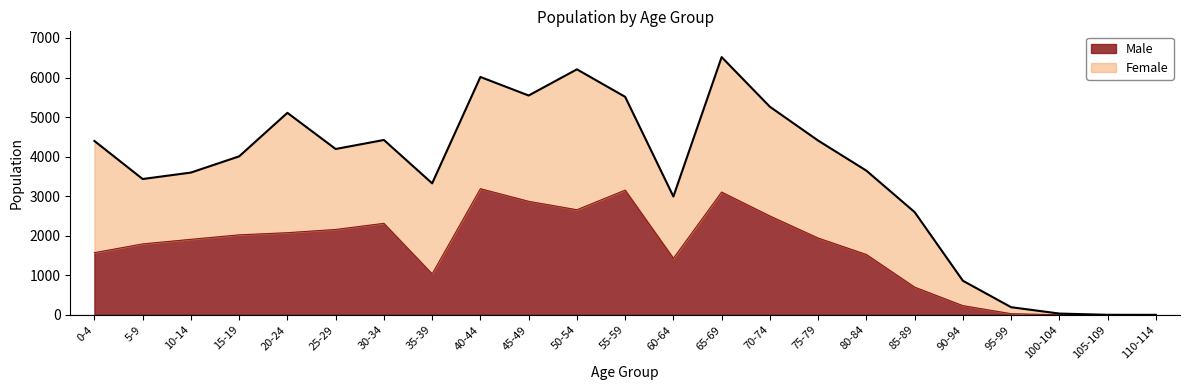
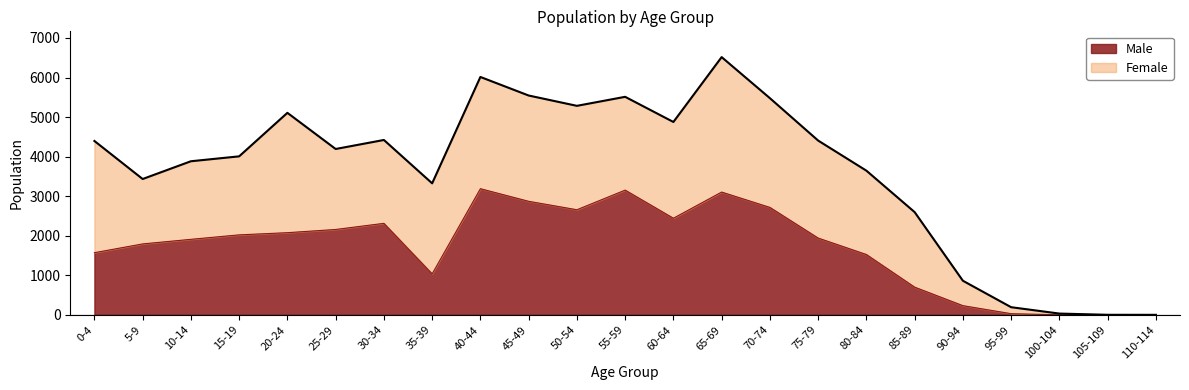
  {
    "Male": {
      "0-4": 1600,
      "5-9": 1800,
      "10-14": 1900,
      "15-19": 2000,
      "20-24": 2100,
      "25-29": 2200,
      "30-34": 2300,
      "35-39": 1000,
      "40-44": 3200,
      "45-49": 2900,
      "50-54": 2700,
      "55-59": 3200,
-     "60-64": 1400,
+     "60-64": 2400,
      "65-69": 3100,
-     "70-74": 2500,
+     "70-74": 2700,
      "75-79": 1900,
      "80-84": 1500,
      "85-89": 700,
      "90-94": 200,
      "95-99": 0
    },
    "Female": {
      "0-4": 2800,
      "5-9": 1600,
-     "10-14": 1700,
+     "10-14": 2000,
      "15-19": 2000,
      "20-24": 3000,
      "25-29": 2000,
      "30-34": 2100,
      "35-39": 2300,
      "40-44": 2800,
      "45-49": 2700,
-     "50-54": 3600,
+     "50-54": 2600,
      "55-59": 2400,
-     "60-64": 1600,
+     "60-64": 2400,
      "65-69": 3400,
      "70-74": 2800,
      "75-79": 2500,
      "80-84": 2100,
      "85-89": 1900,
      "90-94": 600,
      "95-99": 200
    }
  }
